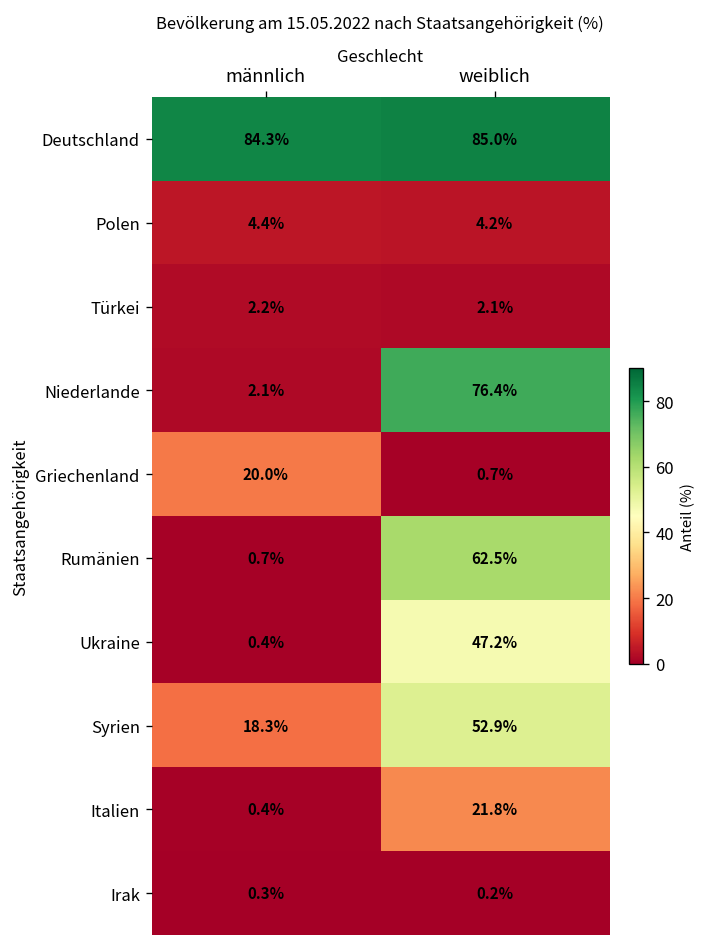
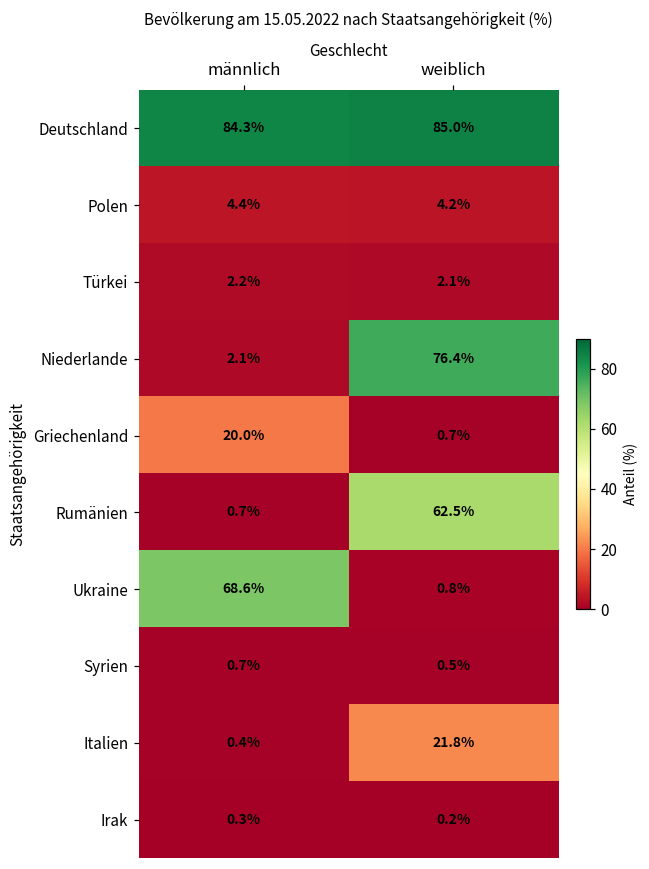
  {
    "Deutschland": {
      "männlich": "84.3%",
      "weiblich": "85.0%"
    },
    "Polen": {
      "männlich": "4.4%",
      "weiblich": "4.2%"
    },
    "Türkei": {
      "männlich": "2.2%",
      "weiblich": "2.1%"
    },
    "Niederlande": {
      "männlich": "2.1%",
      "weiblich": "76.4%"
    },
    "Griechenland": {
      "männlich": "20.0%",
      "weiblich": "0.7%"
    },
    "Rumänien": {
      "männlich": "0.7%",
      "weiblich": "62.5%"
    },
    "Ukraine": {
-     "männlich": "0.4%",
-     "weiblich": "47.2%"
+     "männlich": "68.6%",
+     "weiblich": "0.8%"
    },
    "Syrien": {
-     "männlich": "18.3%",
-     "weiblich": "52.9%"
+     "männlich": "0.7%",
+     "weiblich": "0.5%"
    },
    "Italien": {
      "männlich": "0.4%",
      "weiblich": "21.8%"
    },
    "Irak": {
      "männlich": "0.3%",
      "weiblich": "0.2%"
    }
  }
